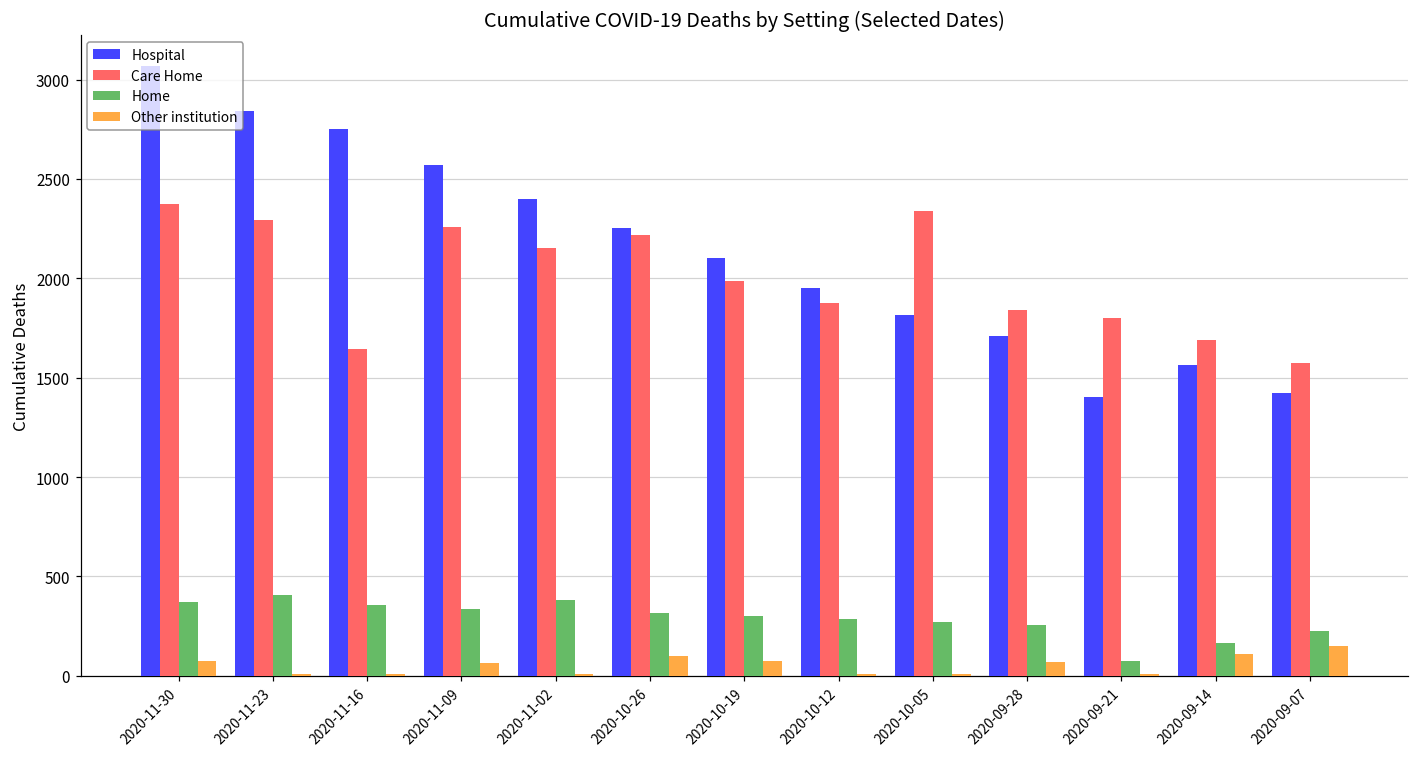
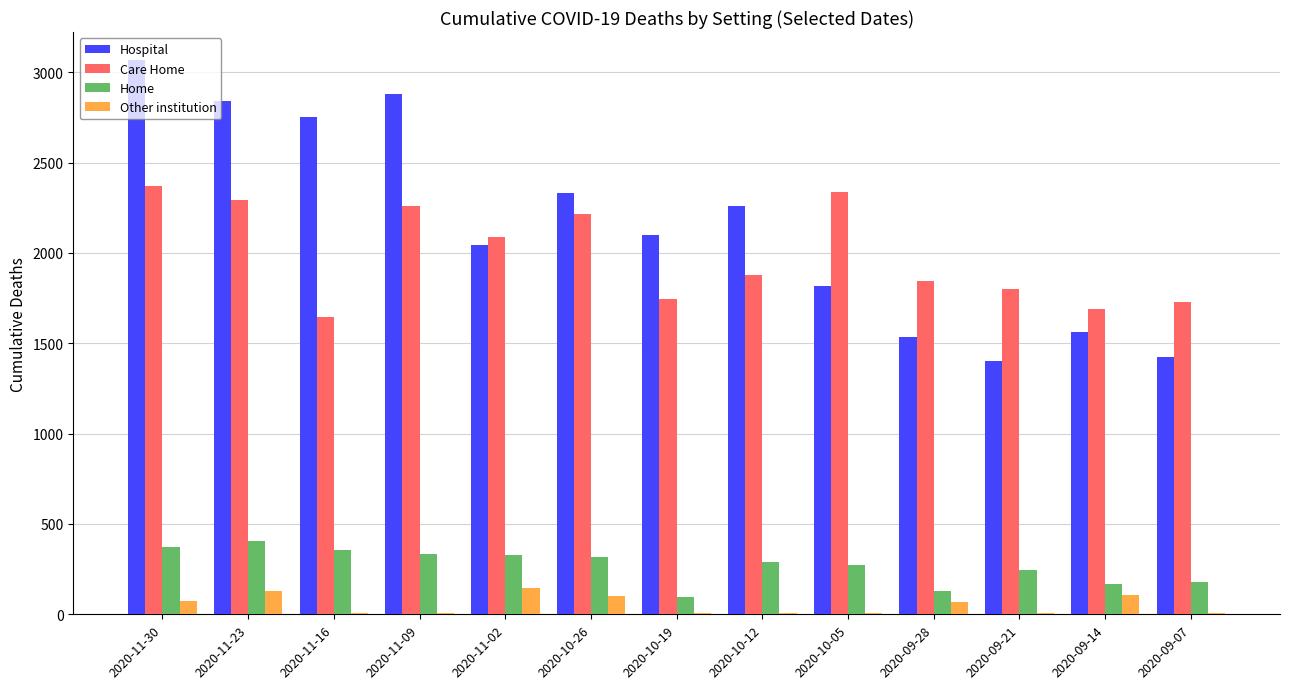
  {
    "Hospital": {
      "2020-11-23": 2840,
      "2020-11-16": 2750,
-     "2020-11-09": 2570,
-     "2020-11-02": 2400,
-     "2020-10-26": 2250,
+     "2020-11-09": 2880,
+     "2020-11-02": 2050,
+     "2020-10-26": 2330,
      "2020-10-19": 2100,
-     "2020-10-12": 1950,
+     "2020-10-12": 2260,
      "2020-10-05": 1820,
-     "2020-09-28": 1710,
+     "2020-09-28": 1530,
      "2020-09-21": 1400,
      "2020-09-14": 1560,
      "2020-09-07": 1420
    },
    "Care Home": {
      "2020-11-30": 2370,
      "2020-11-23": 2290,
      "2020-11-16": 1640,
      "2020-11-09": 2260,
-     "2020-11-02": 2150,
+     "2020-11-02": 2090,
      "2020-10-26": 2220,
-     "2020-10-19": 1990,
+     "2020-10-19": 1750,
      "2020-10-12": 1880,
      "2020-10-05": 2340,
      "2020-09-28": 1840,
      "2020-09-21": 1800,
      "2020-09-14": 1690,
-     "2020-09-07": 1580
+     "2020-09-07": 1730
    },
    "Home": {
      "2020-11-30": 370,
      "2020-11-23": 410,
      "2020-11-16": 350,
      "2020-11-09": 340,
-     "2020-11-02": 380,
+     "2020-11-02": 330,
      "2020-10-26": 320,
-     "2020-10-19": 300,
+     "2020-10-19": 100,
      "2020-10-12": 290,
      "2020-10-05": 270,
-     "2020-09-28": 260,
-     "2020-09-21": 70,
+     "2020-09-28": 130,
+     "2020-09-21": 250,
      "2020-09-14": 170,
-     "2020-09-07": 220
+     "2020-09-07": 180
    },
    "Other institution": {
      "2020-11-30": 70,
-     "2020-11-23": 10,
-     "2020-11-09": 70,
-     "2020-11-02": 10,
+     "2020-11-23": 130,
+     "2020-11-09": 10,
+     "2020-11-02": 140,
      "2020-10-26": 100,
-     "2020-10-19": 80,
+     "2020-10-19": 10,
      "2020-09-28": 70,
      "2020-09-14": 110,
-     "2020-09-07": 150
+     "2020-09-07": 10
    }
  }
